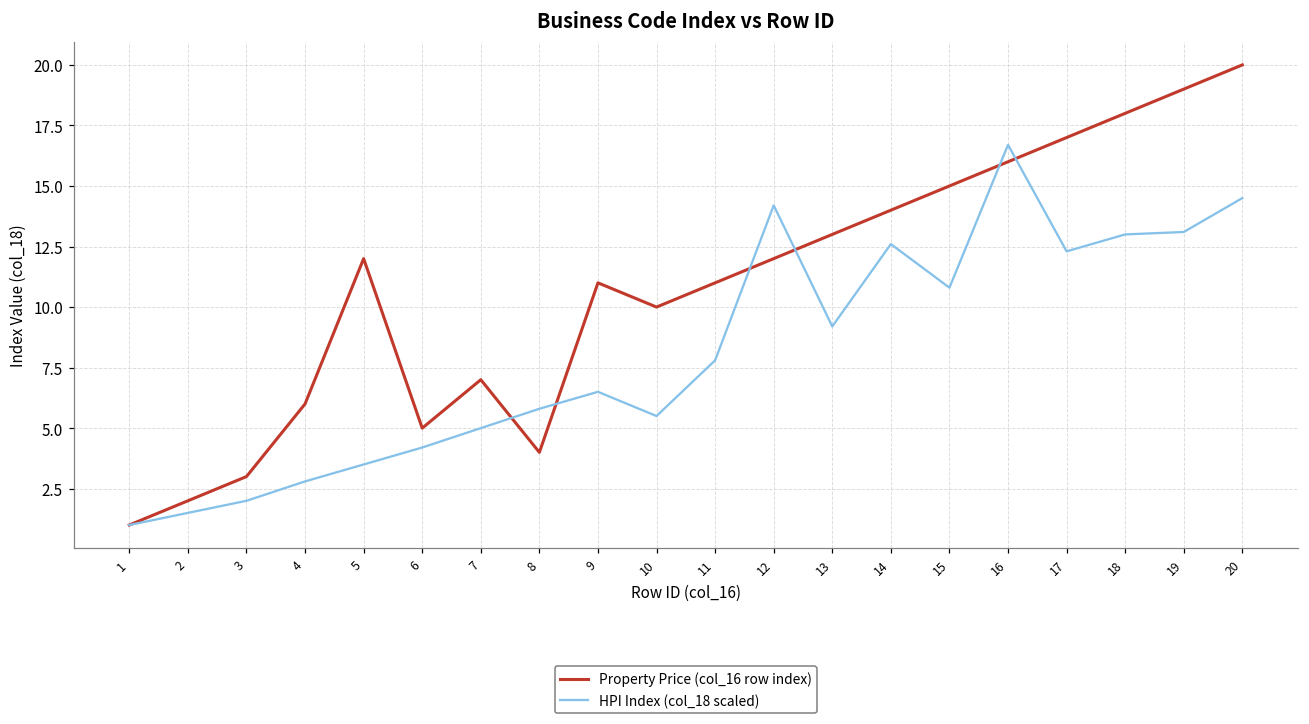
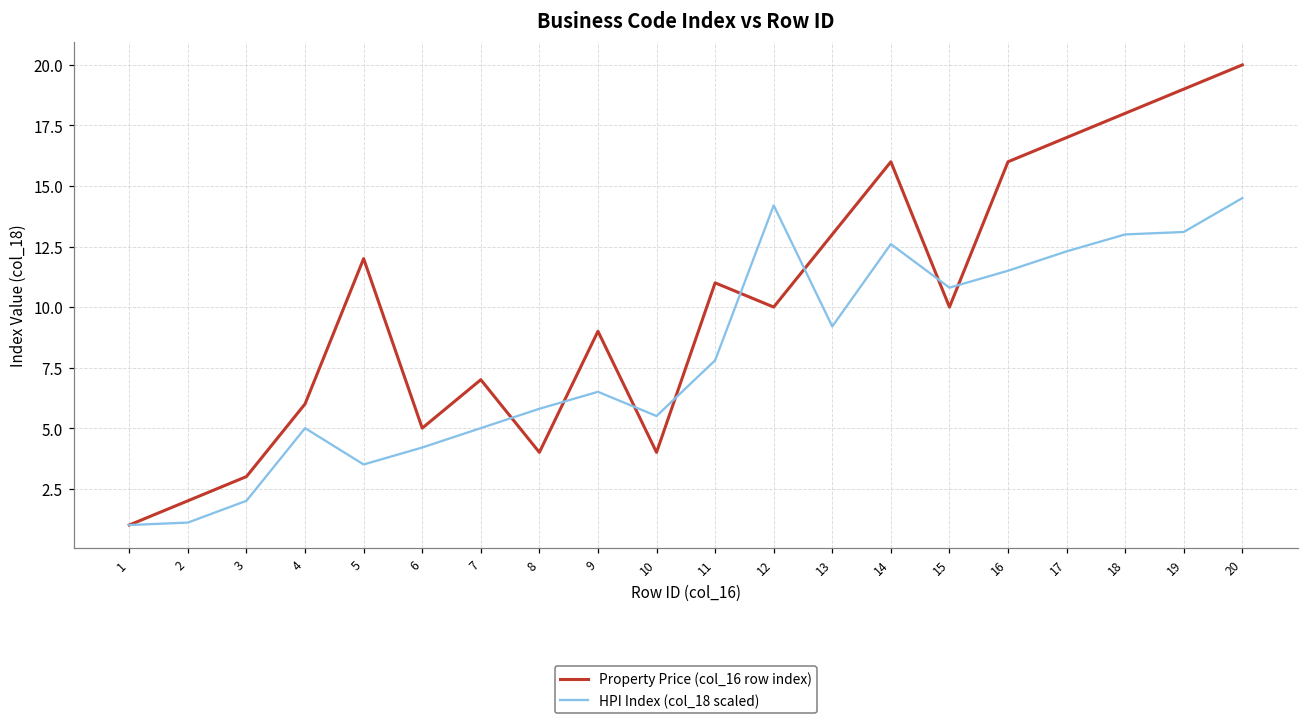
  {
    "Property Price (col_16 row index)": {
      "2": 2,
      "3": 3,
      "4": 6,
      "5": 12,
      "6": 5,
      "7": 7,
      "8": 4,
-     "9": 11,
-     "10": 10,
+     "9": 9,
+     "10": 4,
      "11": 11,
-     "12": 12,
+     "12": 10,
      "13": 13,
-     "14": 14,
-     "15": 15,
+     "14": 16,
+     "15": 10,
      "16": 16,
      "17": 17,
      "18": 18,
      "19": 19,
      "20": 20
    },
    "HPI Index (col_18 scaled)": {
-     "2": 1.5,
+     "2": 1.1,
      "3": 2.0,
-     "4": 2.8,
+     "4": 5.0,
      "5": 3.5,
      "6": 4.2,
      "7": 5.0,
      "8": 5.8,
      "9": 6.5,
      "10": 5.5,
      "11": 7.8,
      "12": 14.2,
      "13": 9.2,
      "14": 12.6,
      "15": 10.8,
-     "16": 16.7,
+     "16": 11.5,
      "17": 12.3,
      "18": 13.0,
      "19": 13.1,
      "20": 14.5
    }
  }
